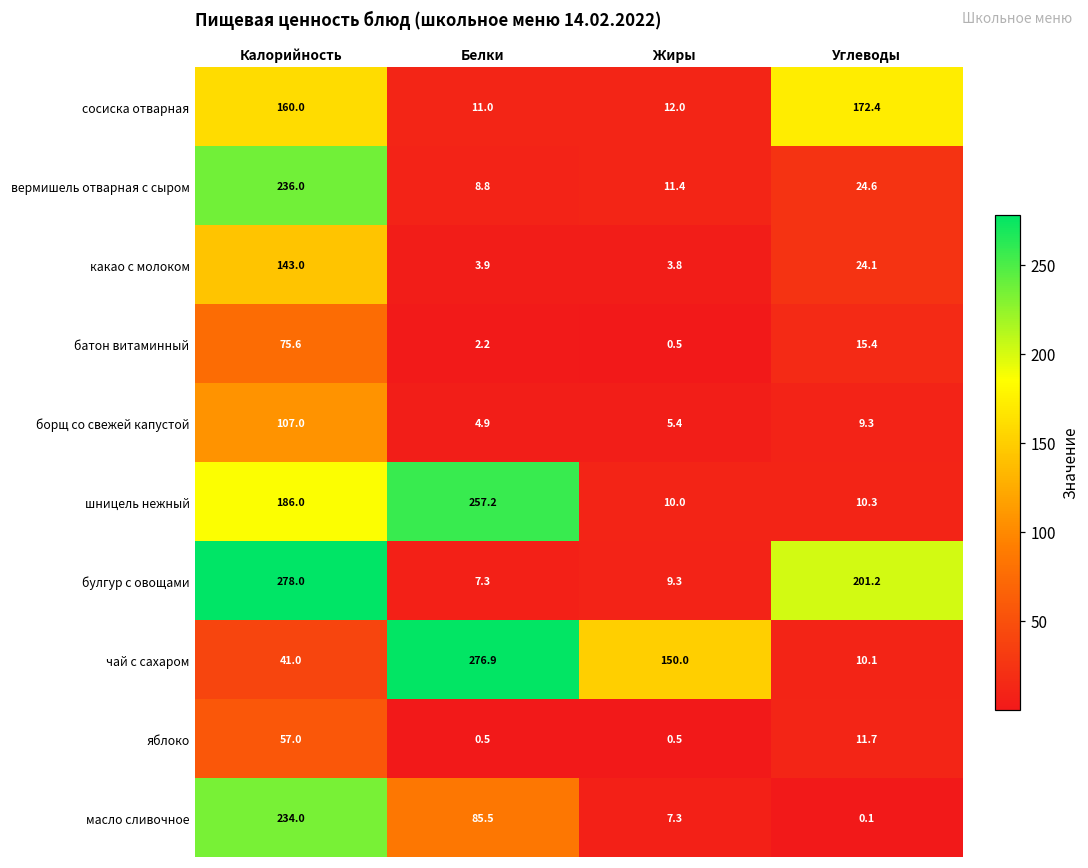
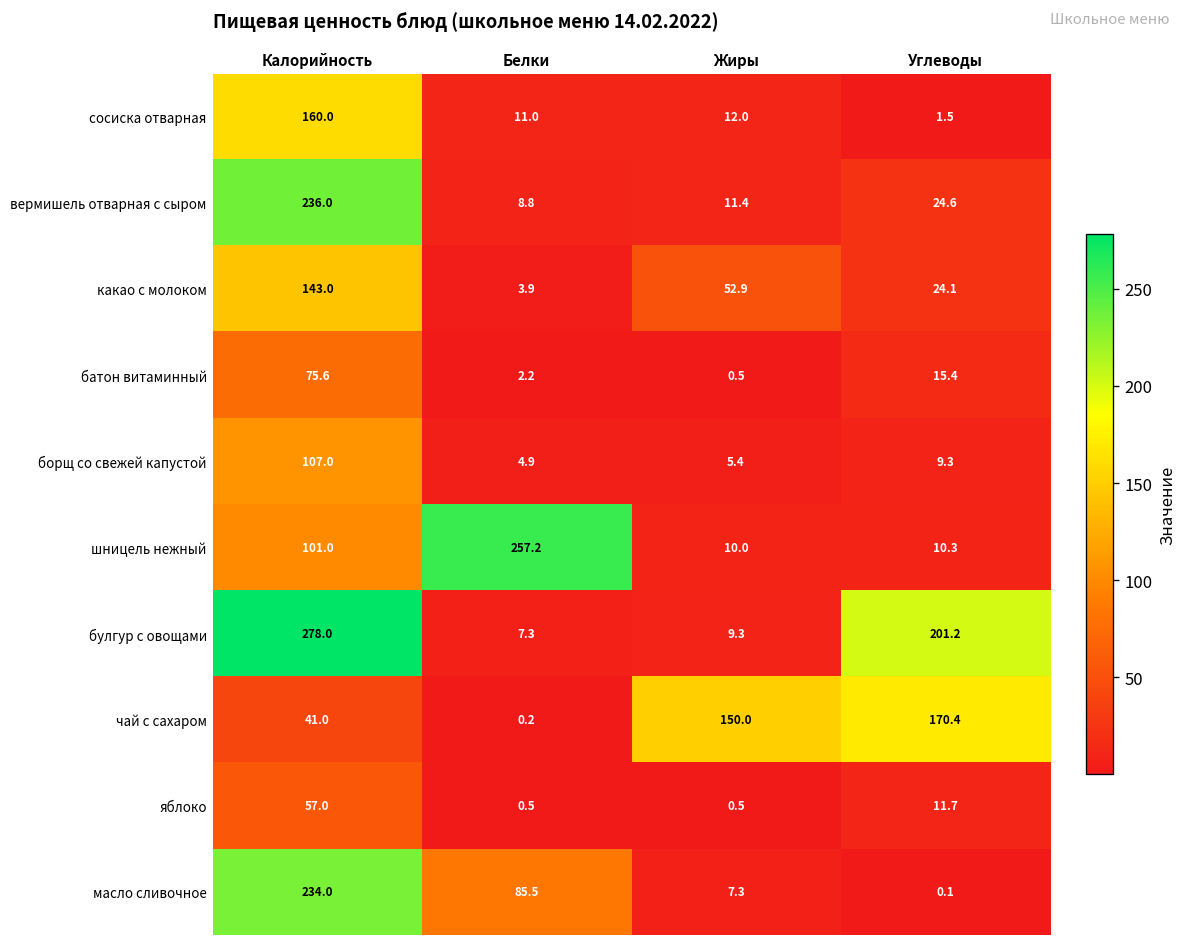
  {
    "сосиска отварная": {
      "Калорийность": 160.0,
      "Белки": 11.0,
      "Жиры": 12.0,
-     "Углеводы": 172.4
+     "Углеводы": 1.5
    },
    "вермишель отварная с сыром": {
      "Калорийность": 236.0,
      "Белки": 8.8,
      "Жиры": 11.4,
      "Углеводы": 24.6
    },
    "какао с молоком": {
      "Калорийность": 143.0,
      "Белки": 3.9,
-     "Жиры": 3.8,
+     "Жиры": 52.9,
      "Углеводы": 24.1
    },
    "батон витаминный": {
      "Калорийность": 75.6,
      "Белки": 2.2,
      "Жиры": 0.5,
      "Углеводы": 15.4
    },
    "борщ со свежей капустой": {
      "Калорийность": 107.0,
      "Белки": 4.9,
      "Жиры": 5.4,
      "Углеводы": 9.3
    },
    "шницель нежный": {
-     "Калорийность": 186.0,
+     "Калорийность": 101.0,
      "Белки": 257.2,
      "Жиры": 10.0,
      "Углеводы": 10.3
    },
    "булгур с овощами": {
      "Калорийность": 278.0,
      "Белки": 7.3,
      "Жиры": 9.3,
      "Углеводы": 201.2
    },
    "чай с сахаром": {
      "Калорийность": 41.0,
-     "Белки": 276.9,
+     "Белки": 0.2,
      "Жиры": 150.0,
-     "Углеводы": 10.1
+     "Углеводы": 170.4
    },
    "яблоко": {
      "Калорийность": 57.0,
      "Белки": 0.5,
      "Жиры": 0.5,
      "Углеводы": 11.7
    },
    "масло сливочное": {
      "Калорийность": 234.0,
      "Белки": 85.5,
      "Жиры": 7.3,
      "Углеводы": 0.1
    }
  }
